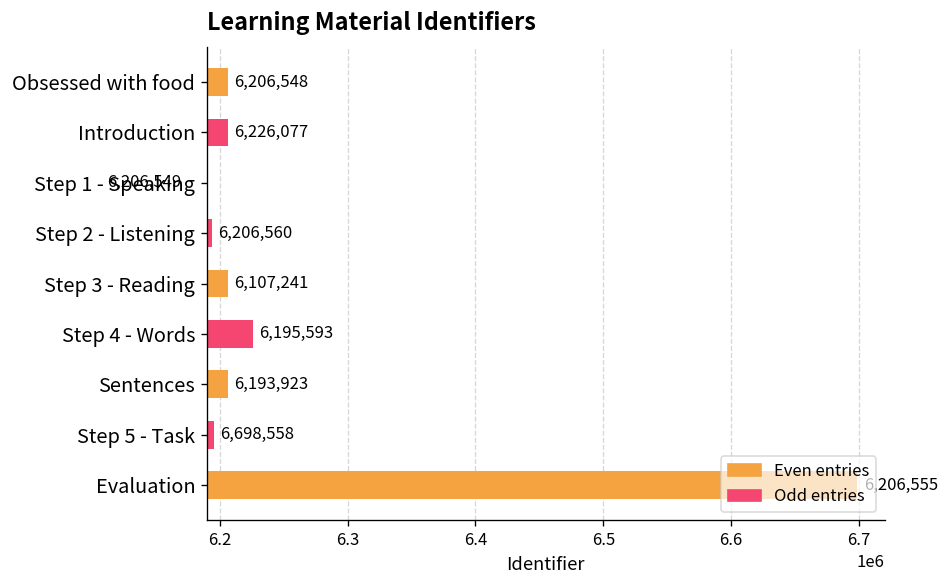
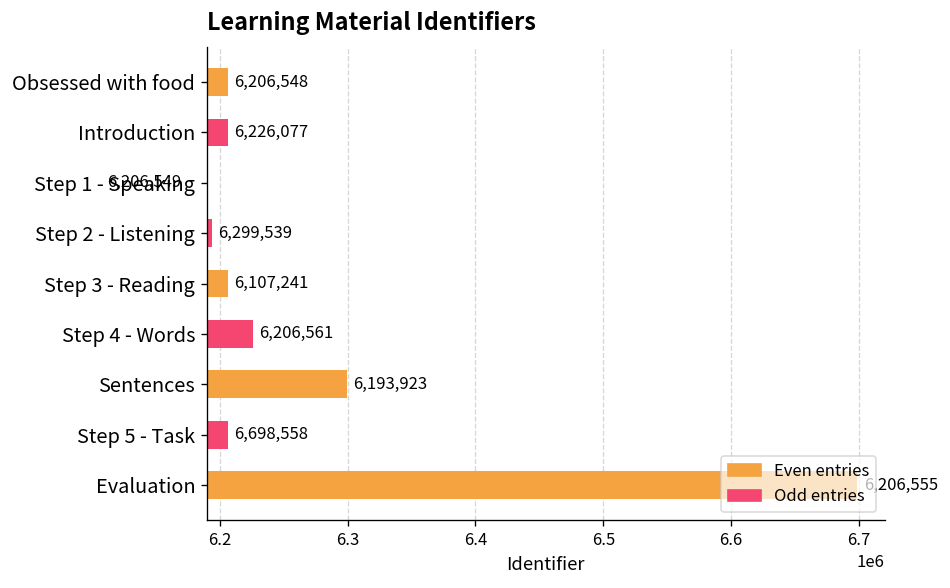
  {
    "Even entries": {
      "Obsessed with food": "6,206,548",
-     "Sentences": "6,206,560"
+     "Sentences": "6,299,539"
    },
    "Odd entries": {
-     "Step 5 - Task": "6,195,593"
+     "Step 5 - Task": "6,206,561"
    }
  }
